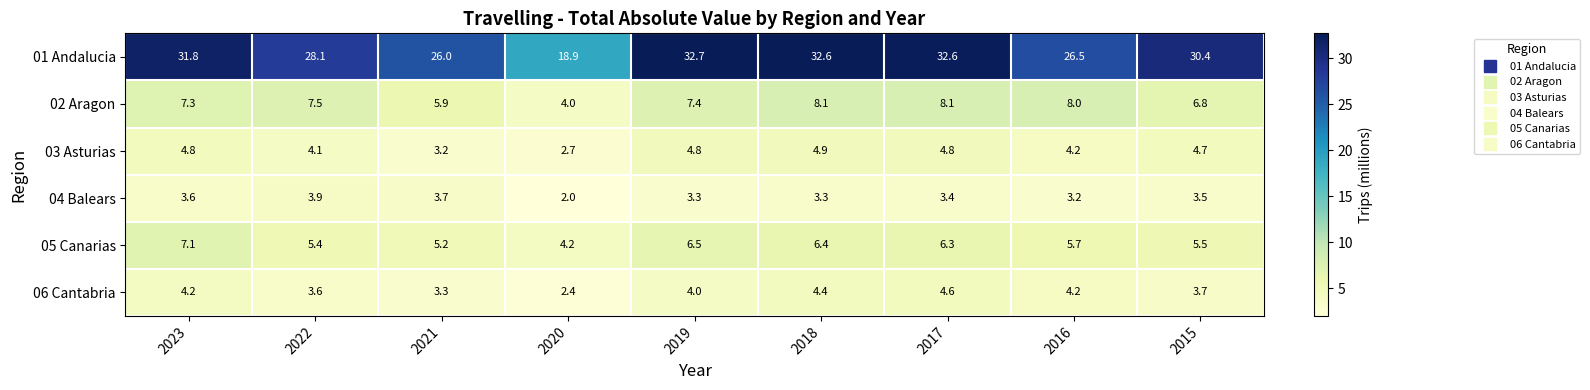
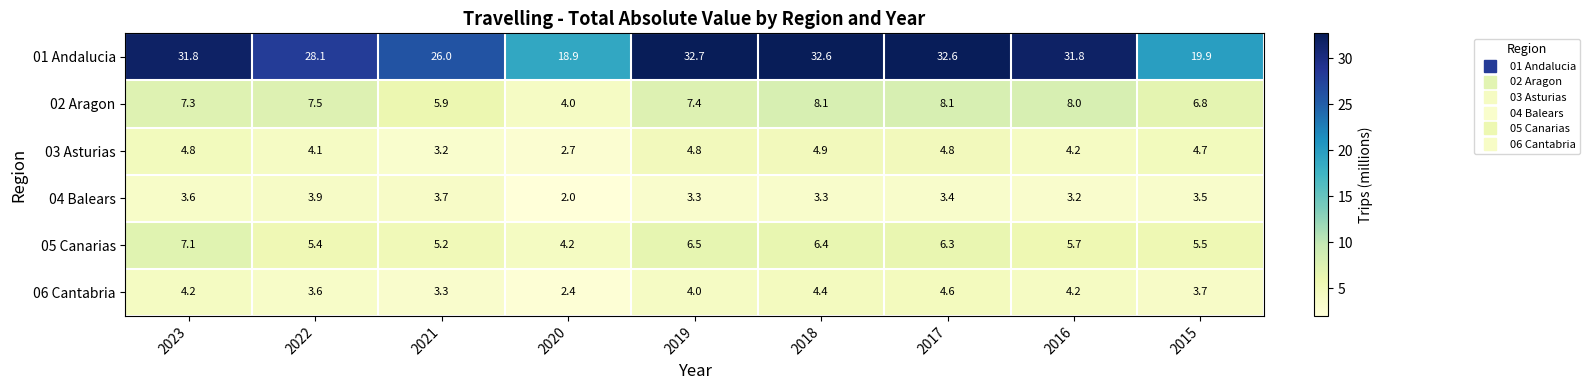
  {
    "01 Andalucia": {
      "2023": 31.8,
      "2022": 28.1,
      "2021": 26.0,
      "2020": 18.9,
      "2019": 32.7,
      "2018": 32.6,
      "2017": 32.6,
-     "2016": 26.5,
-     "2015": 30.4
+     "2016": 31.8,
+     "2015": 19.9
    },
    "02 Aragon": {
      "2023": 7.3,
      "2022": 7.5,
      "2021": 5.9,
      "2020": 4.0,
      "2019": 7.4,
      "2018": 8.1,
      "2017": 8.1,
      "2016": 8.0,
      "2015": 6.8
    },
    "03 Asturias": {
      "2023": 4.8,
      "2022": 4.1,
      "2021": 3.2,
      "2020": 2.7,
      "2019": 4.8,
      "2018": 4.9,
      "2017": 4.8,
      "2016": 4.2,
      "2015": 4.7
    },
    "04 Balears": {
      "2023": 3.6,
      "2022": 3.9,
      "2021": 3.7,
      "2020": 2.0,
      "2019": 3.3,
      "2018": 3.3,
      "2017": 3.4,
      "2016": 3.2,
      "2015": 3.5
    },
    "05 Canarias": {
      "2023": 7.1,
      "2022": 5.4,
      "2021": 5.2,
      "2020": 4.2,
      "2019": 6.5,
      "2018": 6.4,
      "2017": 6.3,
      "2016": 5.7,
      "2015": 5.5
    },
    "06 Cantabria": {
      "2023": 4.2,
      "2022": 3.6,
      "2021": 3.3,
      "2020": 2.4,
      "2019": 4.0,
      "2018": 4.4,
      "2017": 4.6,
      "2016": 4.2,
      "2015": 3.7
    }
  }
